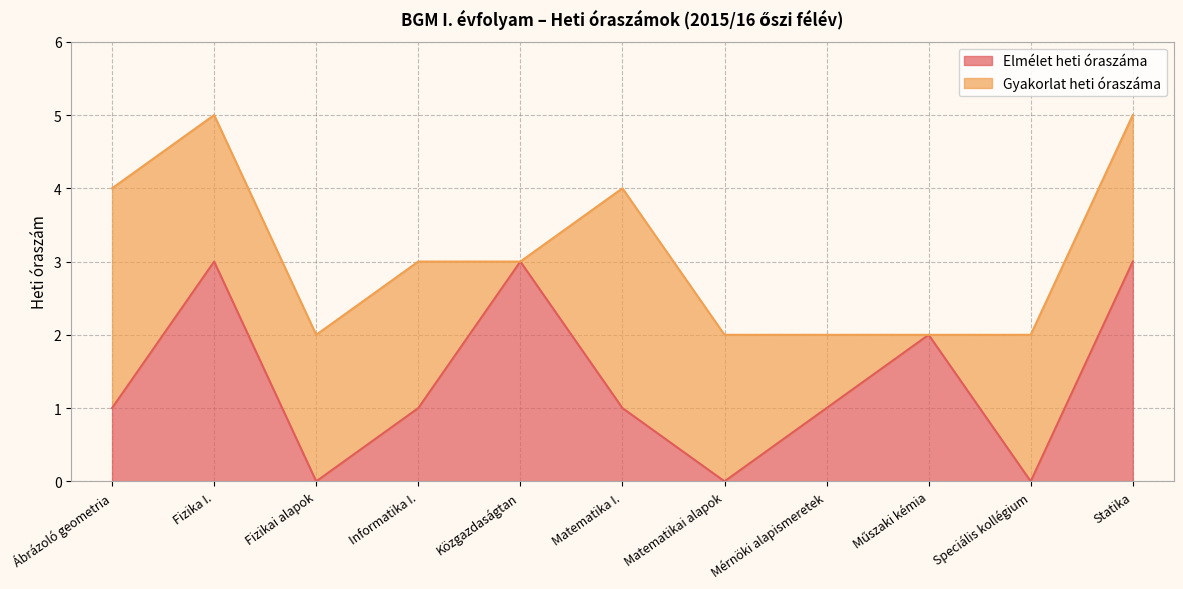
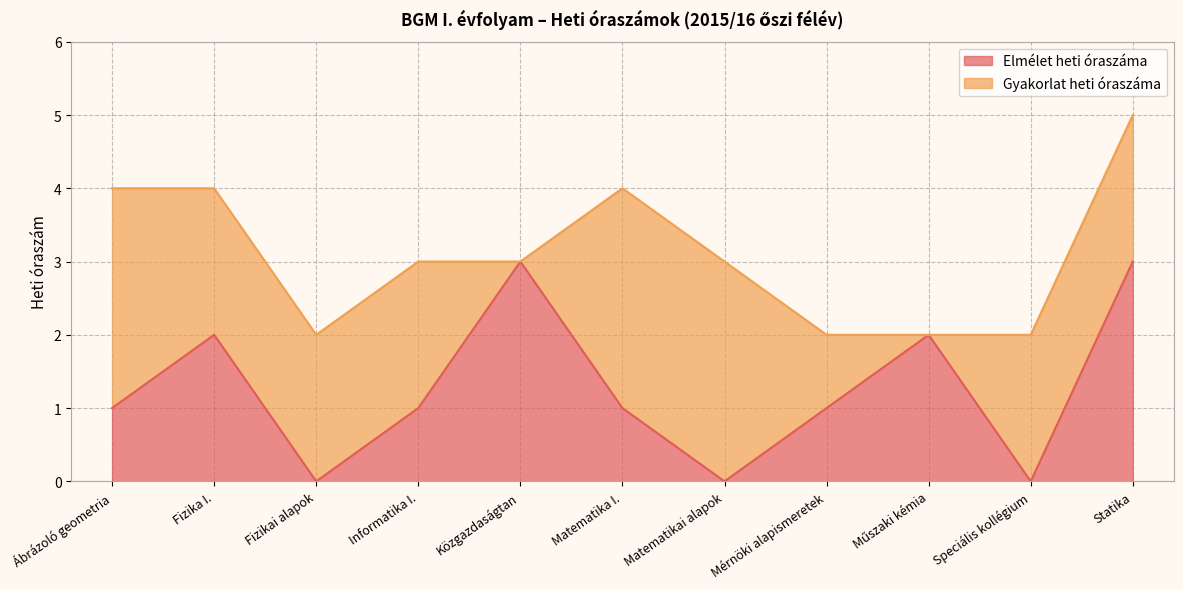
  {
    "Elmélet heti óraszáma": {
      "Ábrázoló geometria": 1,
-     "Fizika I.": 3,
+     "Fizika I.": 2,
      "Fizikai alapok": 0,
      "Informatika I.": 1,
      "Matematika I.": 1,
      "Matematikai alapok": 0,
      "Mérnöki alapismeretek": 1,
      "Speciális kollégium": 0,
      "Statika": 3
    },
    "Gyakorlat heti óraszáma": {
      "Ábrázoló geometria": 3,
      "Fizika I.": 2,
      "Fizikai alapok": 2,
      "Informatika I.": 2,
      "Matematika I.": 3,
-     "Matematikai alapok": 2,
+     "Matematikai alapok": 3,
      "Mérnöki alapismeretek": 1,
      "Speciális kollégium": 2,
      "Statika": 2
    }
  }
